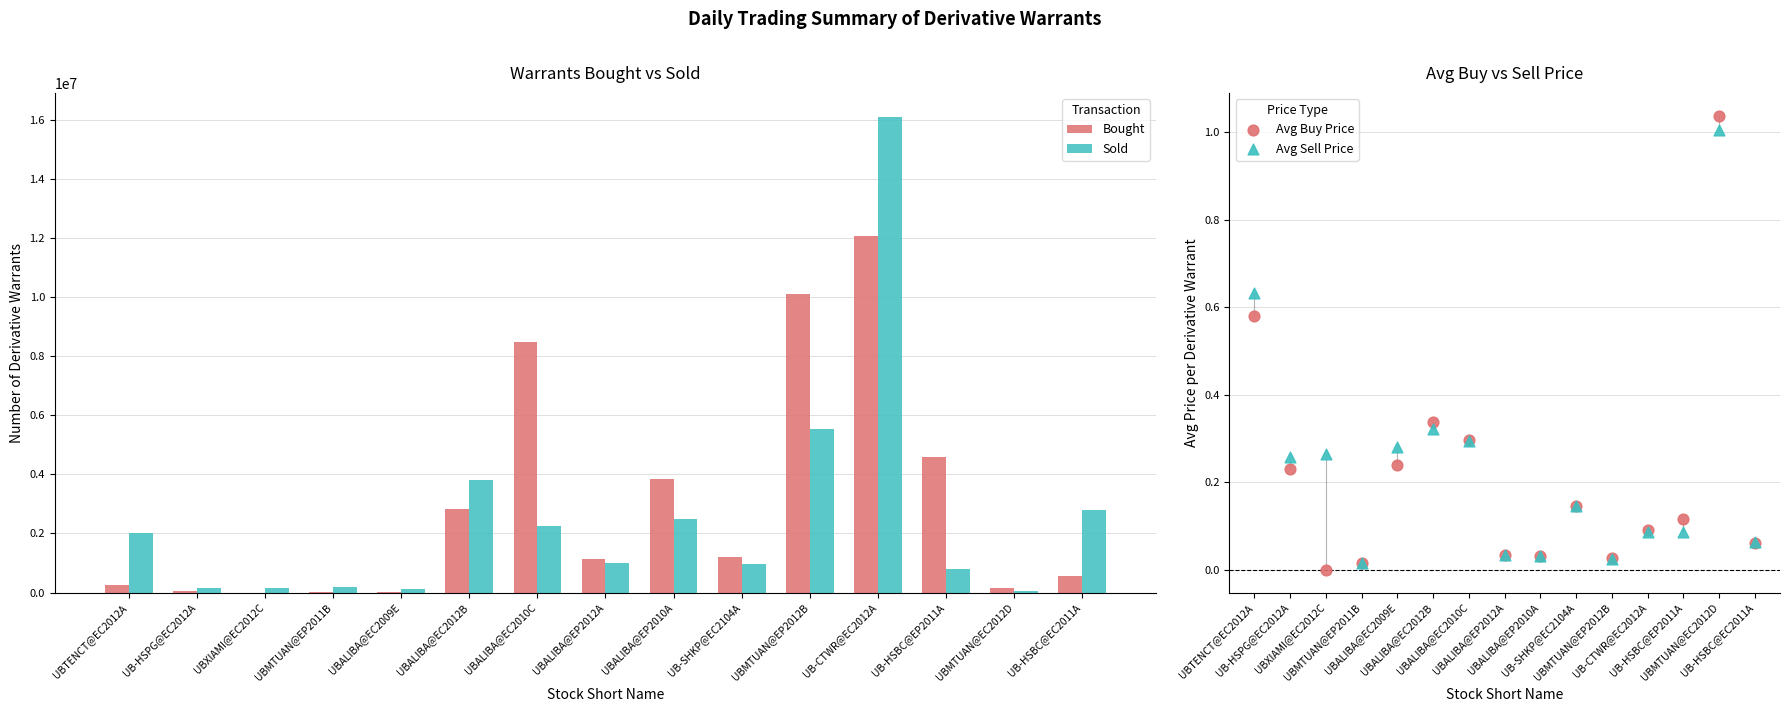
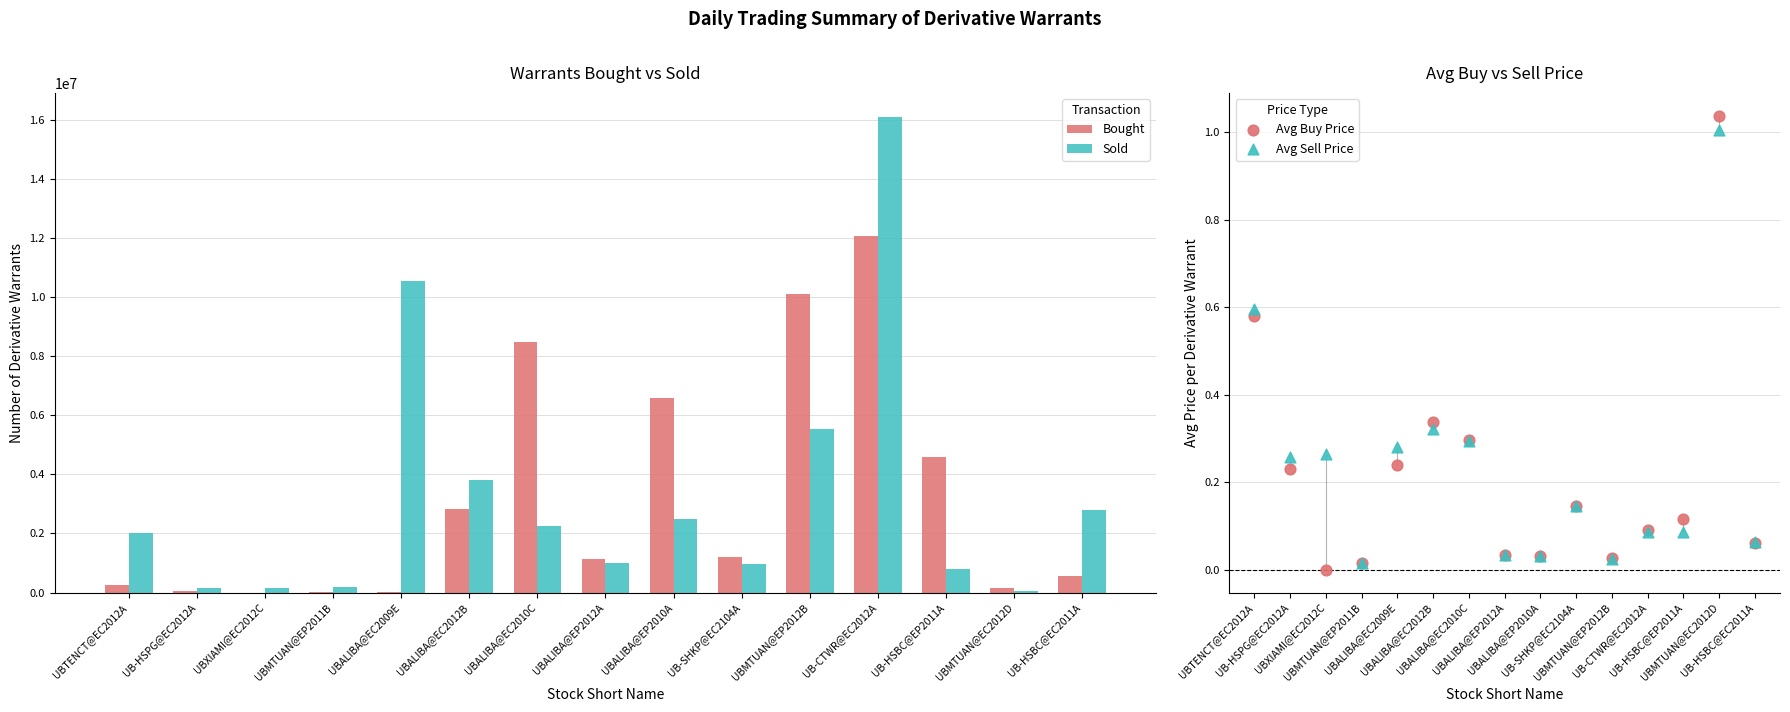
  {
    "Warrants Bought vs Sold": {
      "Bought": {
        "UBTENCT@EC2012A": 200000,
        "UBXIAMI@EC2012C": 0,
        "UBALIBA@EC2012B": 2800000,
        "UBALIBA@EC2010C": 8500000,
        "UBALIBA@EP2012A": 1100000,
-       "UBALIBA@EP2010A": 3900000,
+       "UBALIBA@EP2010A": 6600000,
        "UB-SHKP@EC2104A": 1200000,
        "UBMTUAN@EP2012B": 10100000,
        "UB-CTWR@EC2012A": 12100000,
        "UB-HSBC@EP2011A": 4600000,
        "UBMTUAN@EC2012D": 200000,
        "UB-HSBC@EC2011A": 600000
      },
      "Sold": {
        "UBTENCT@EC2012A": 2000000,
        "UB-HSPG@EC2012A": 200000,
        "UBXIAMI@EC2012C": 200000,
        "UBMTUAN@EP2011B": 200000,
-       "UBALIBA@EC2009E": 100000,
+       "UBALIBA@EC2009E": 10500000,
        "UBALIBA@EC2012B": 3800000,
        "UBALIBA@EC2010C": 2200000,
        "UBALIBA@EP2012A": 1000000,
        "UBALIBA@EP2010A": 2500000,
        "UB-SHKP@EC2104A": 1000000,
        "UBMTUAN@EP2012B": 5500000,
        "UB-CTWR@EC2012A": 16100000,
        "UB-HSBC@EP2011A": 800000,
        "UB-HSBC@EC2011A": 2800000
      }
    },
    "Avg Buy vs Sell Price": {
      "Avg Sell Price": {
-       "UBTENCT@EC2012A": 0.63
+       "UBTENCT@EC2012A": 0.60
      }
    }
  }
